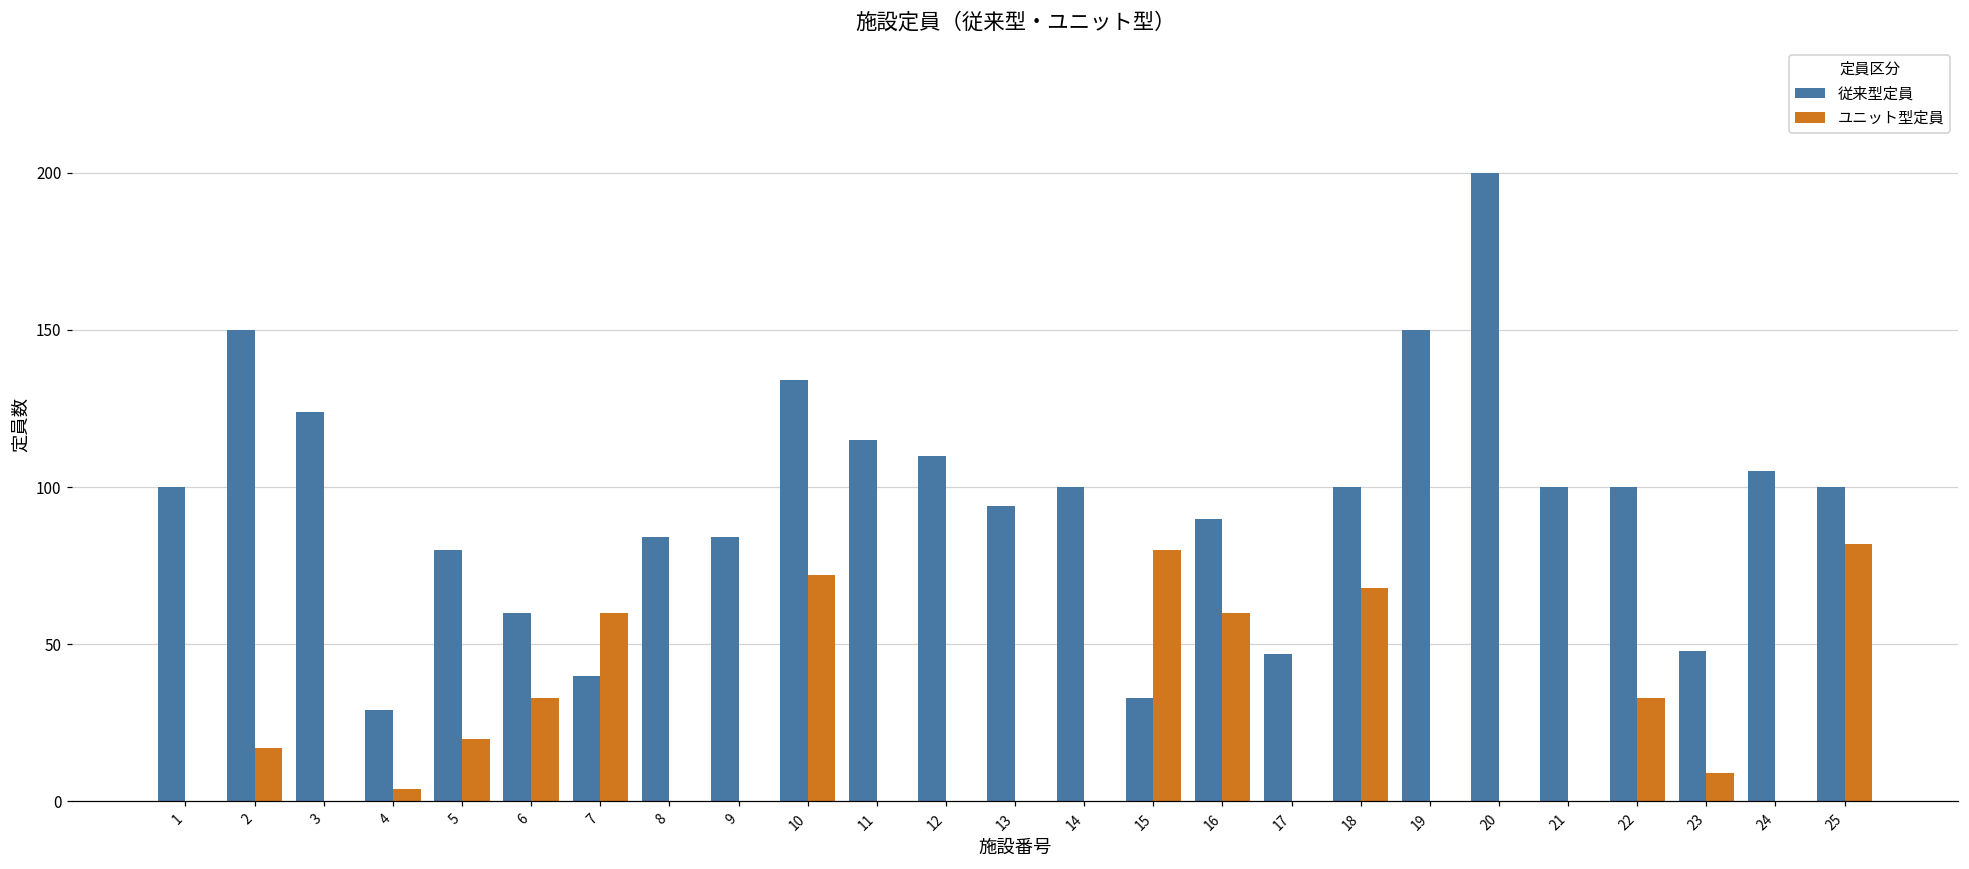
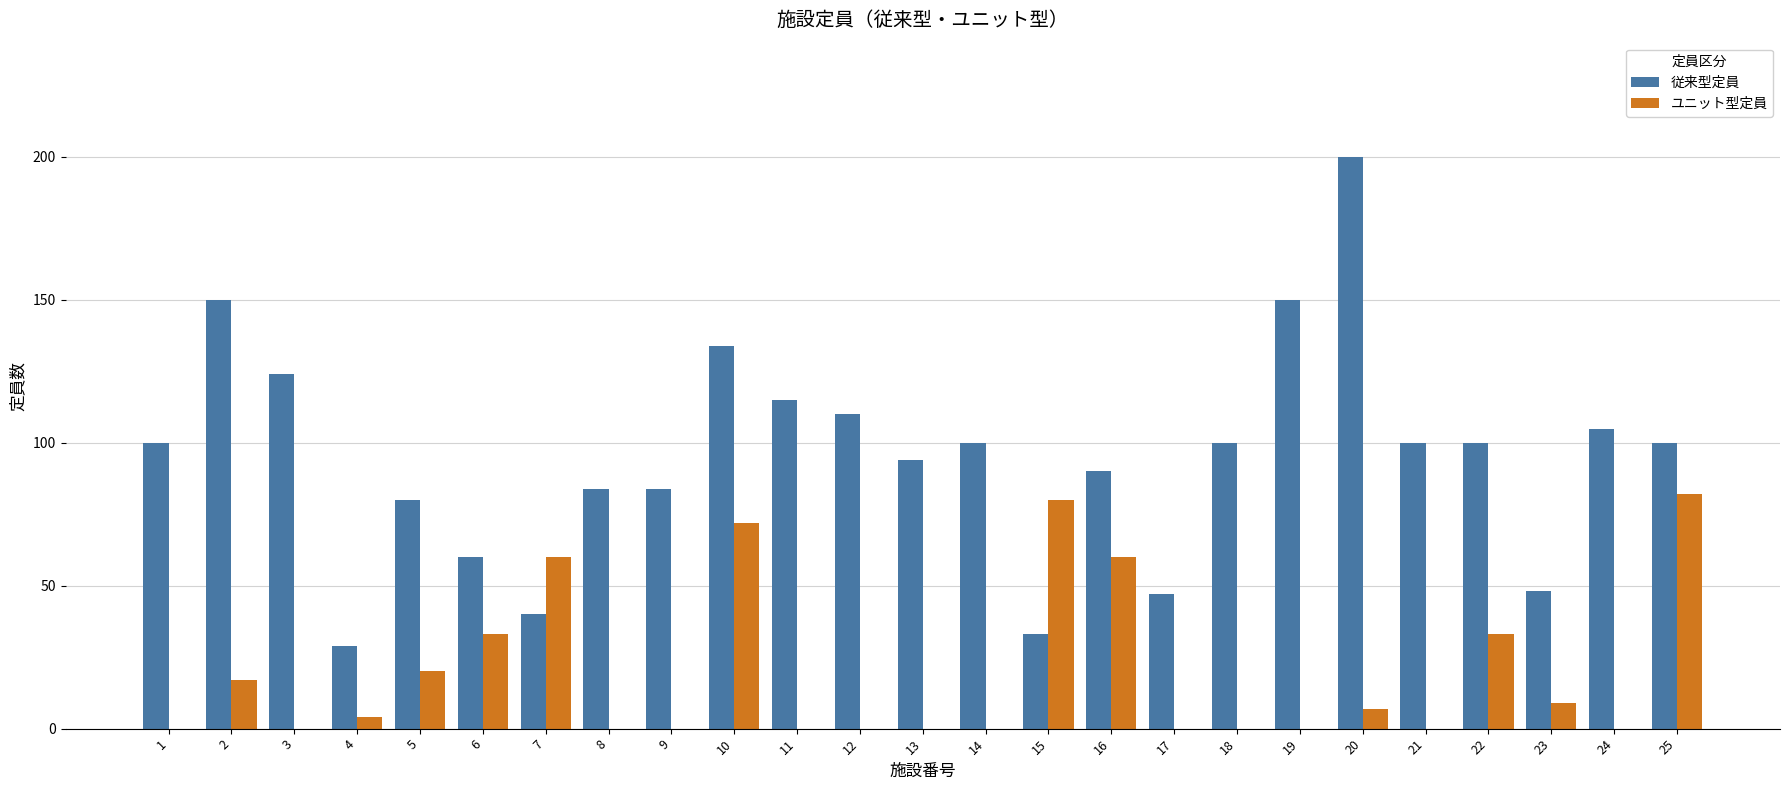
  {
    "従来型定員": {
      "1": 100,
      "2": 150,
      "3": 124,
      "4": 29,
      "5": 80,
      "6": 60,
      "7": 40,
      "8": 84,
      "9": 84,
      "10": 134,
      "11": 115,
      "12": 110,
      "13": 94,
      "14": 100,
      "15": 33,
      "16": 90,
      "17": 47,
      "18": 100,
      "19": 150,
      "20": 200,
      "21": 100,
      "22": 100,
      "23": 48,
      "24": 105,
      "25": 100
    },
    "ユニット型定員": {
      "1": 0,
      "2": 17,
      "3": 0,
      "4": 4,
      "5": 20,
      "6": 33,
      "7": 60,
      "8": 0,
      "9": 0,
      "10": 72,
      "11": 0,
      "12": 0,
      "13": 0,
      "14": 0,
      "15": 80,
      "16": 60,
      "17": 0,
-     "18": 68,
+     "18": 0,
      "19": 0,
-     "20": 0,
+     "20": 7,
      "21": 0,
      "22": 33,
      "23": 9,
      "24": 0,
      "25": 82
    }
  }
